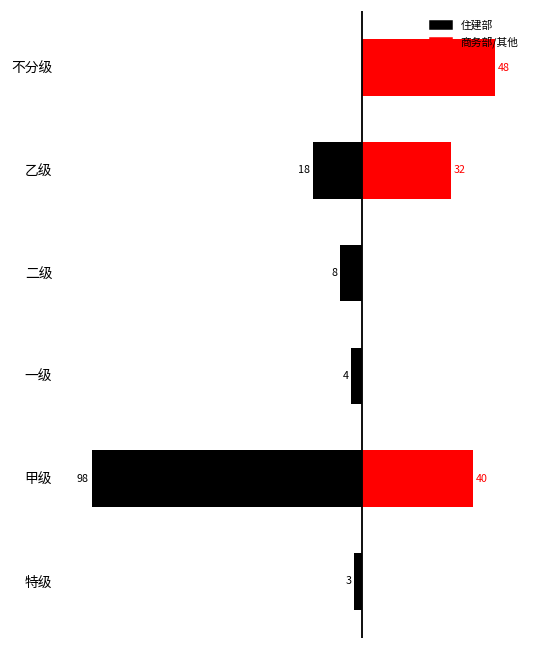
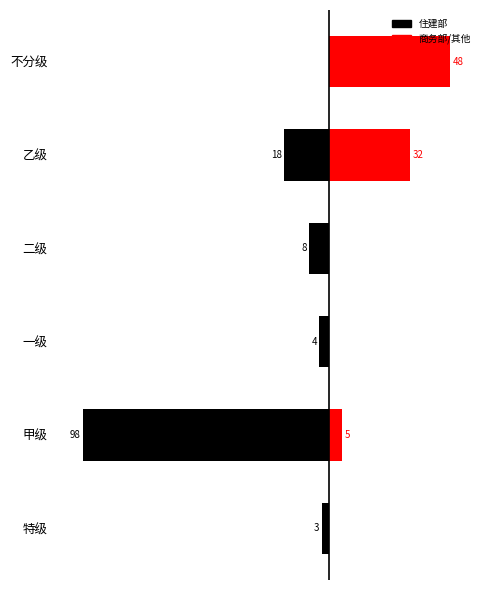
  {
    "商务部/其他": {
      "不分级": 48,
      "乙级": 32,
-     "甲级": 40
+     "甲级": 5
    }
  }
